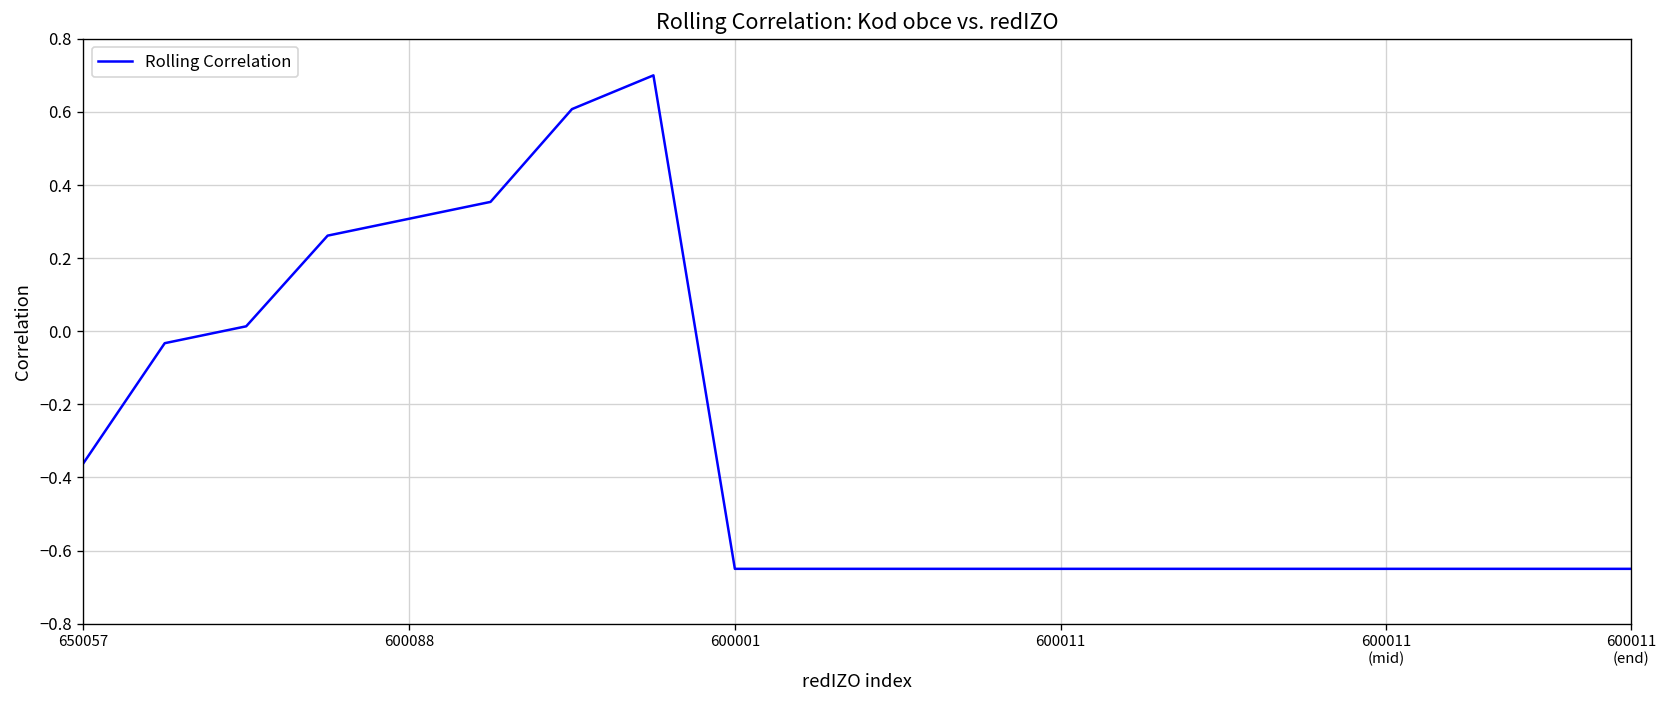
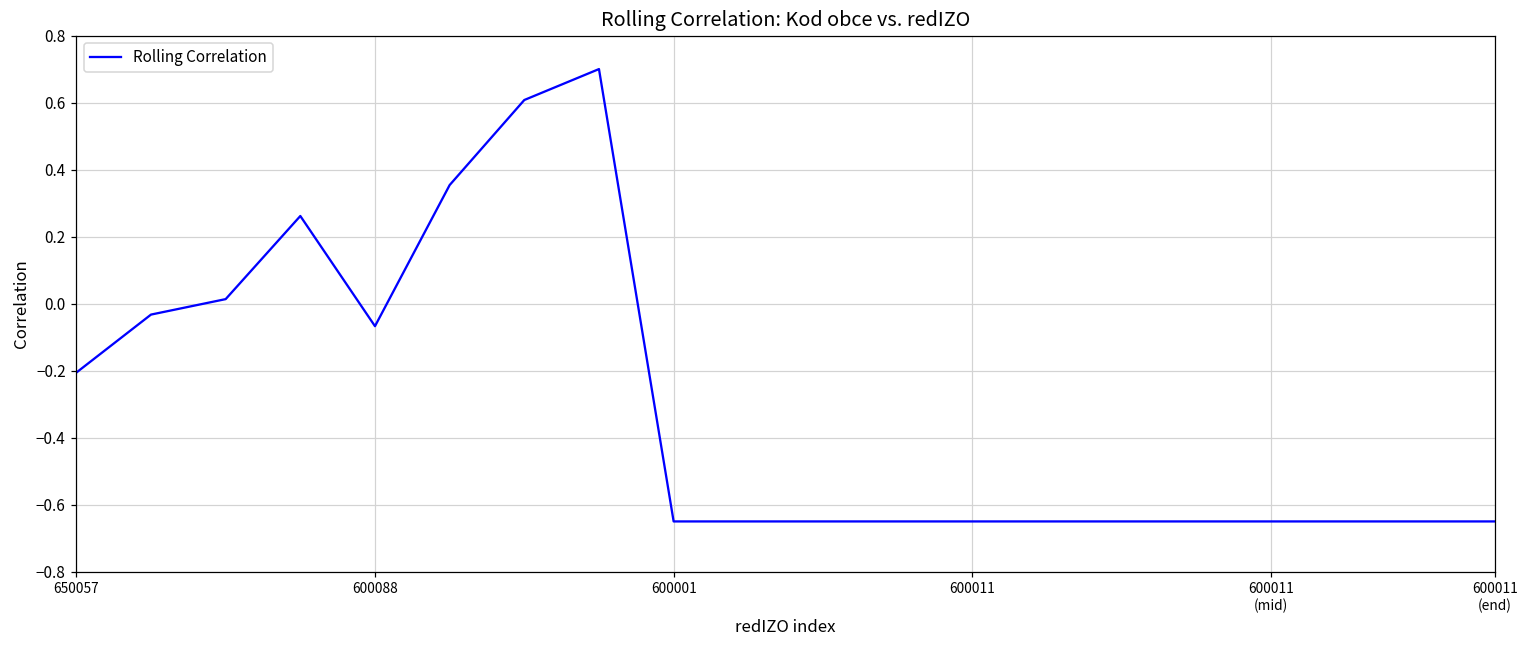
  {
-   "650057": -0.36,
-   "600088": 0.31,
+   "650057": -0.21,
+   "600088": -0.07,
    "600001": -0.65,
    "600011": -0.65,
    "600011 (mid)": -0.65,
    "600011 (end)": -0.65
  }
